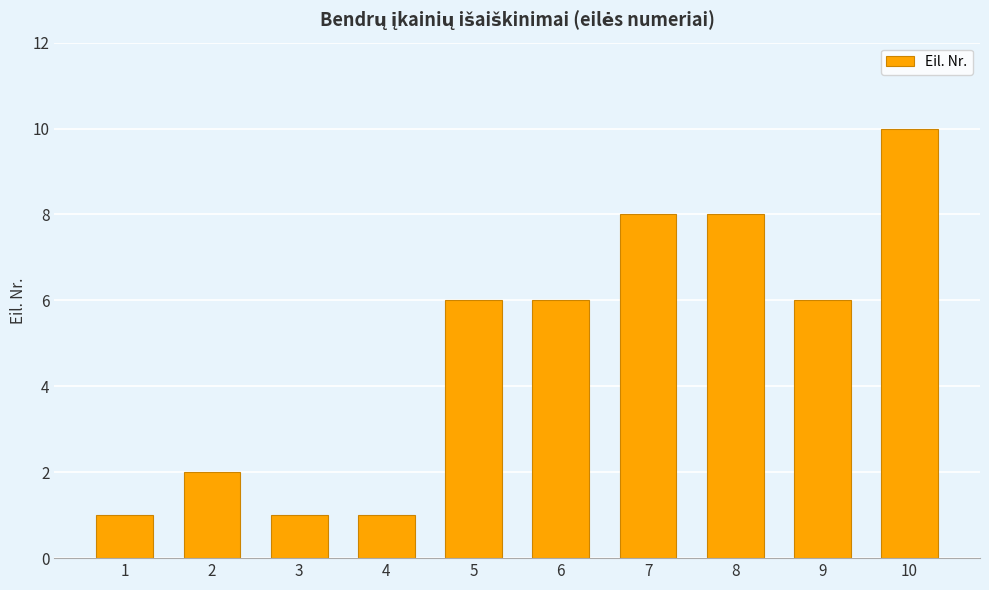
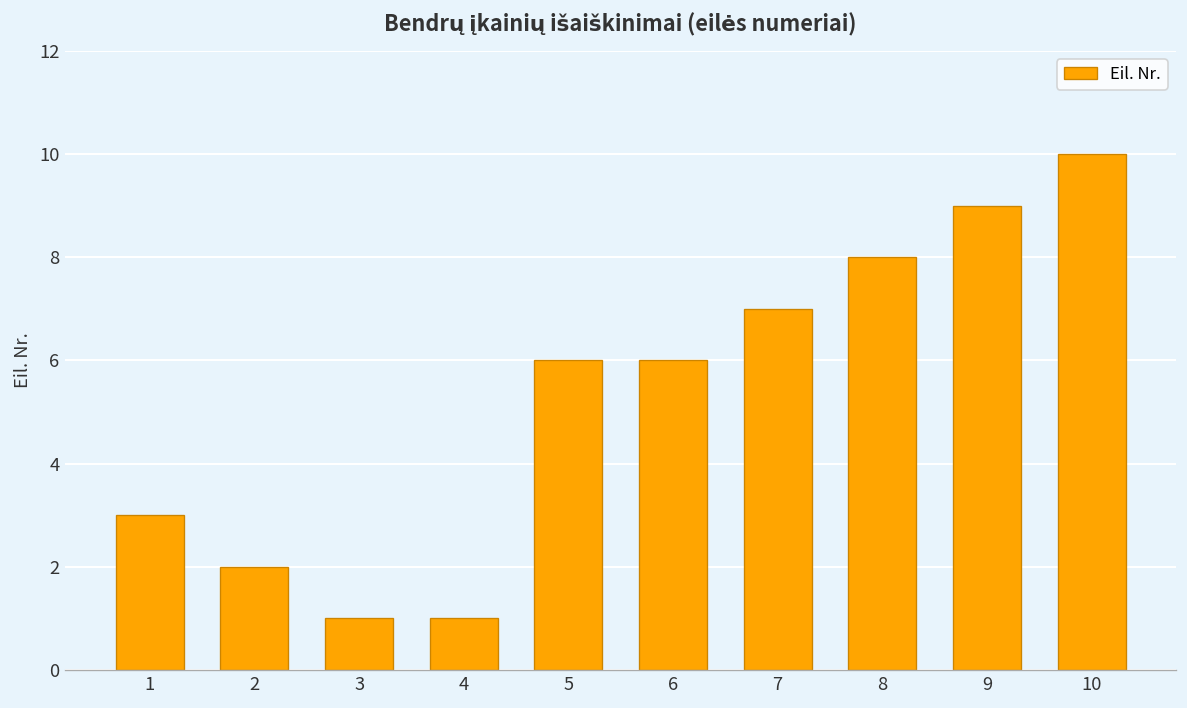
  {
-   "1": 1,
+   "1": 3,
    "2": 2,
    "3": 1,
    "4": 1,
    "5": 6,
    "6": 6,
-   "7": 8,
+   "7": 7,
    "8": 8,
-   "9": 6,
+   "9": 9,
    "10": 10
  }
